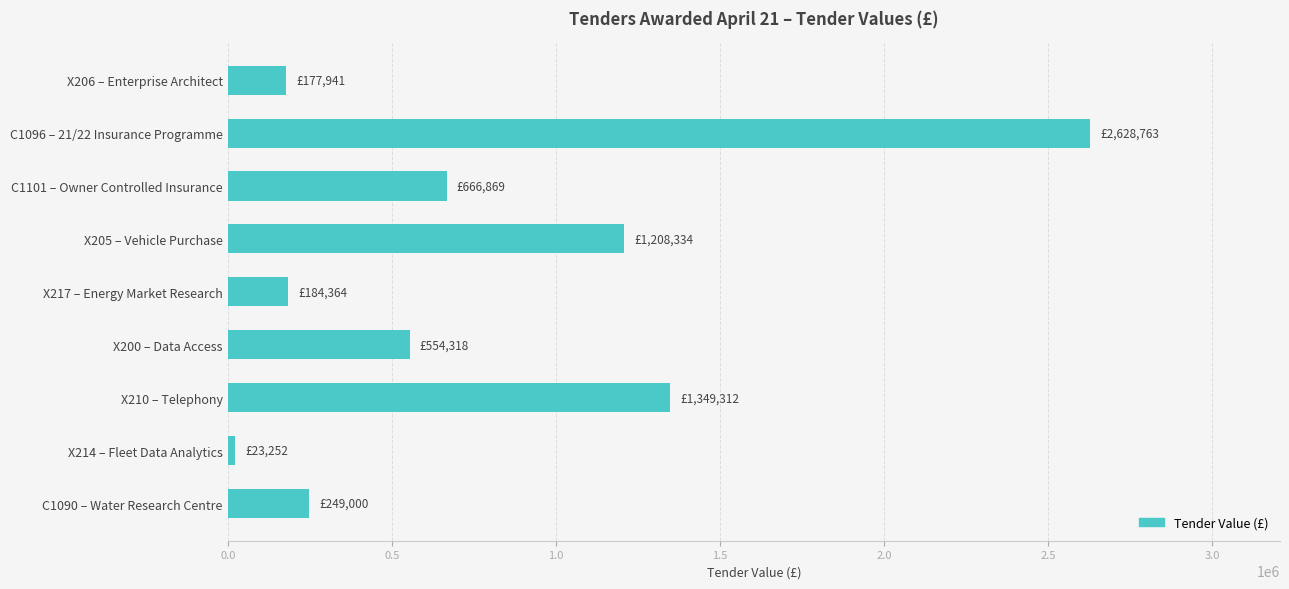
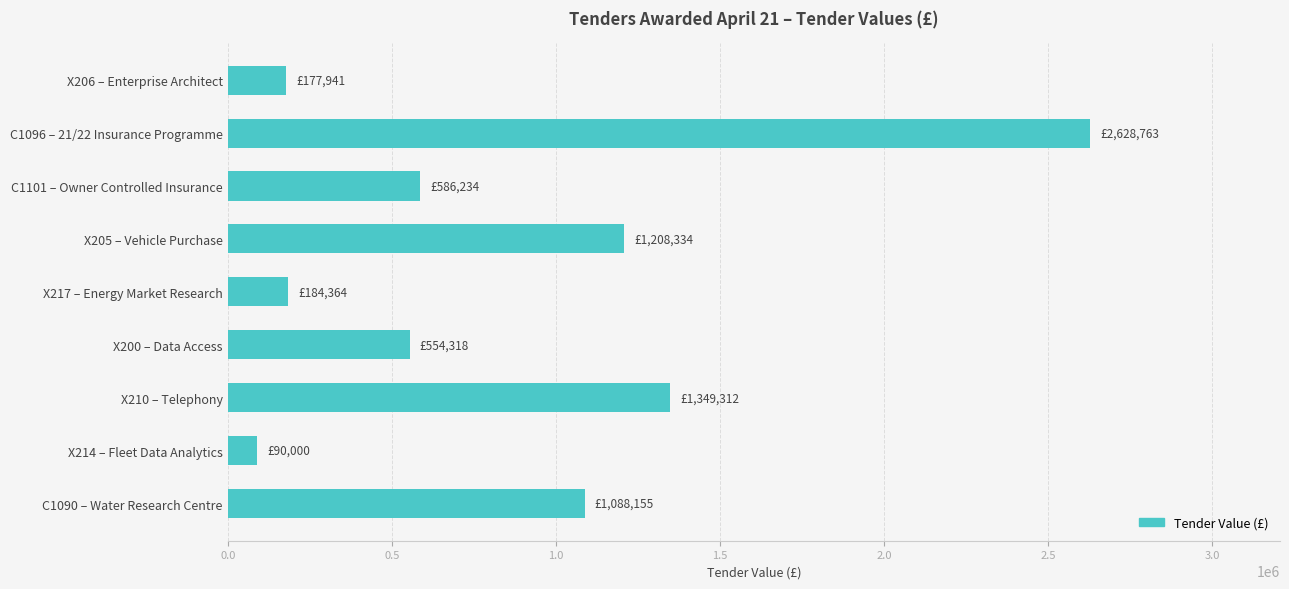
  {
    "X206 – Enterprise Architect": "£177,941",
    "C1096 – 21/22 Insurance Programme": "£2,628,763",
-   "C1101 – Owner Controlled Insurance": "£666,869",
+   "C1101 – Owner Controlled Insurance": "£586,234",
    "X205 – Vehicle Purchase": "£1,208,334",
    "X217 – Energy Market Research": "£184,364",
    "X200 – Data Access": "£554,318",
    "X210 – Telephony": "£1,349,312",
-   "X214 – Fleet Data Analytics": "£23,252",
-   "C1090 – Water Research Centre": "£249,000"
+   "X214 – Fleet Data Analytics": "£90,000",
+   "C1090 – Water Research Centre": "£1,088,155"
  }
